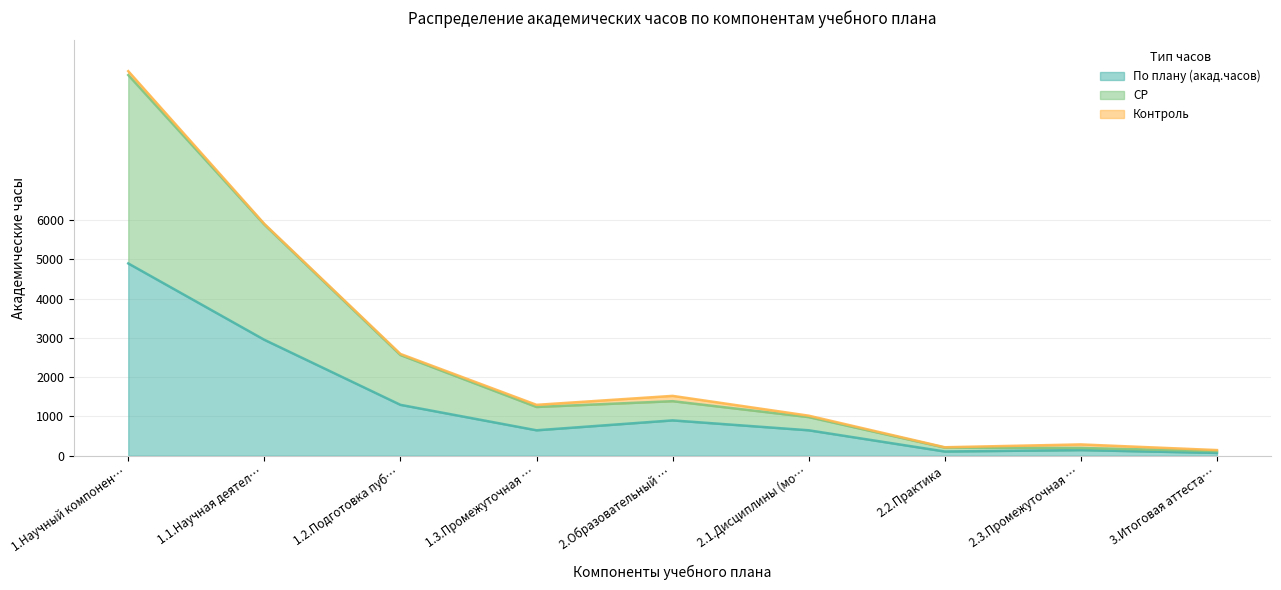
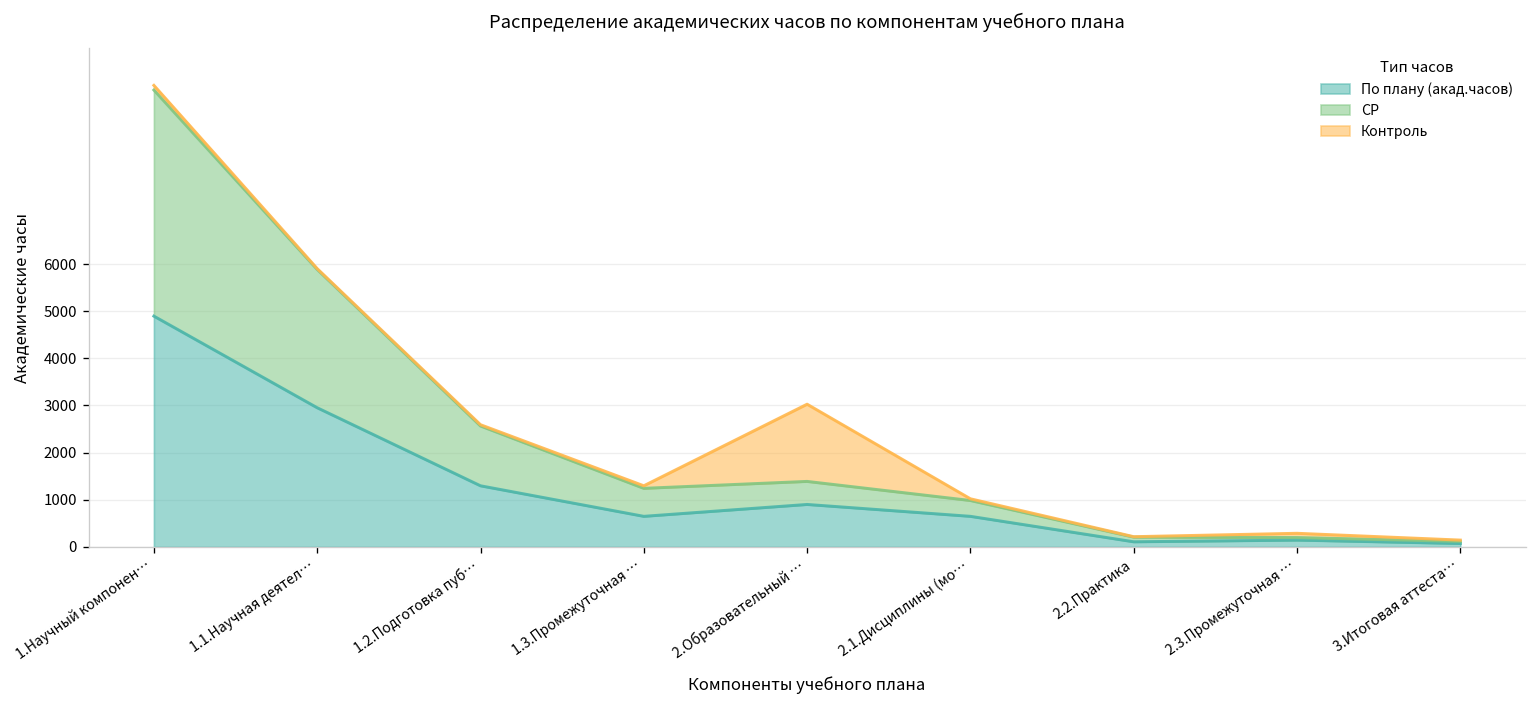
  {
    "Контроль": {
      "1.Научный компонен…": 100,
-     "2.Образовательный …": 100,
+     "2.Образовательный …": 1600,
      "2.3.Промежуточная …": 100
    }
  }
